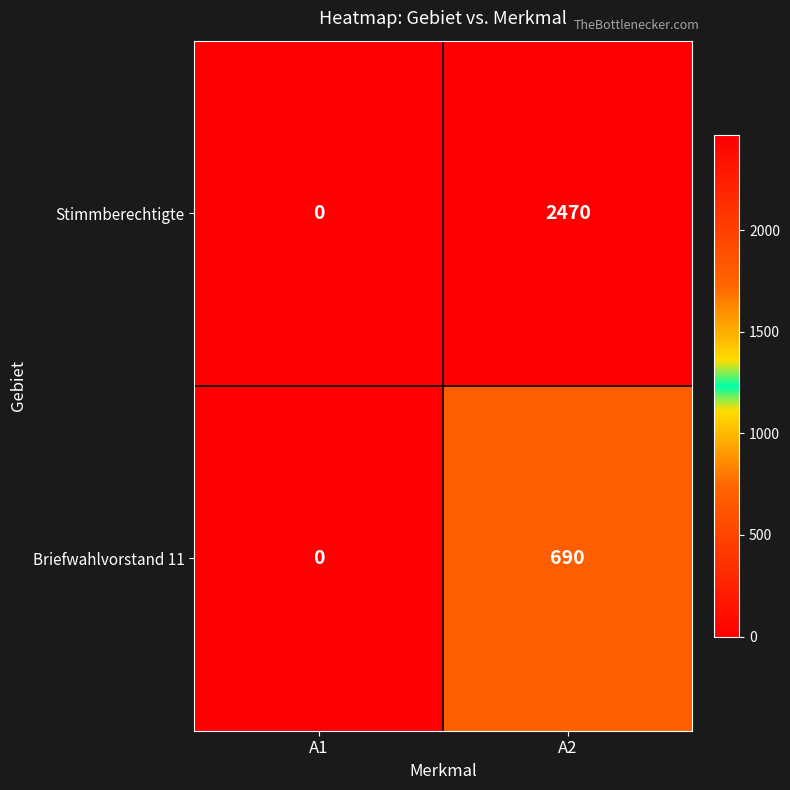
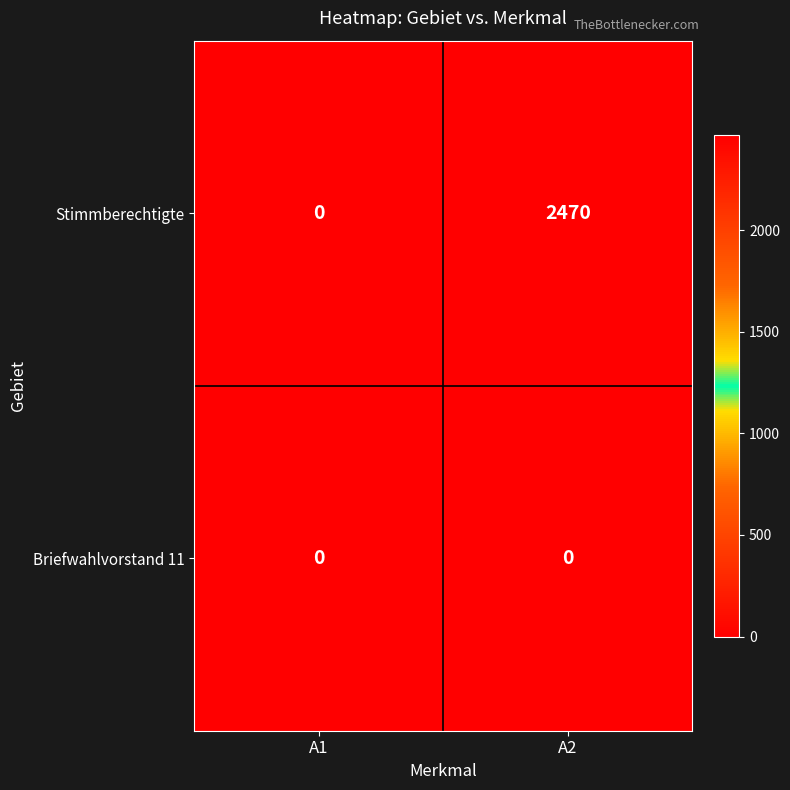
  {
    "Stimmberechtigte": {
      "A1": 0,
      "A2": 2470
    },
    "Briefwahlvorstand 11": {
      "A1": 0,
-     "A2": 690
+     "A2": 0
    }
  }
